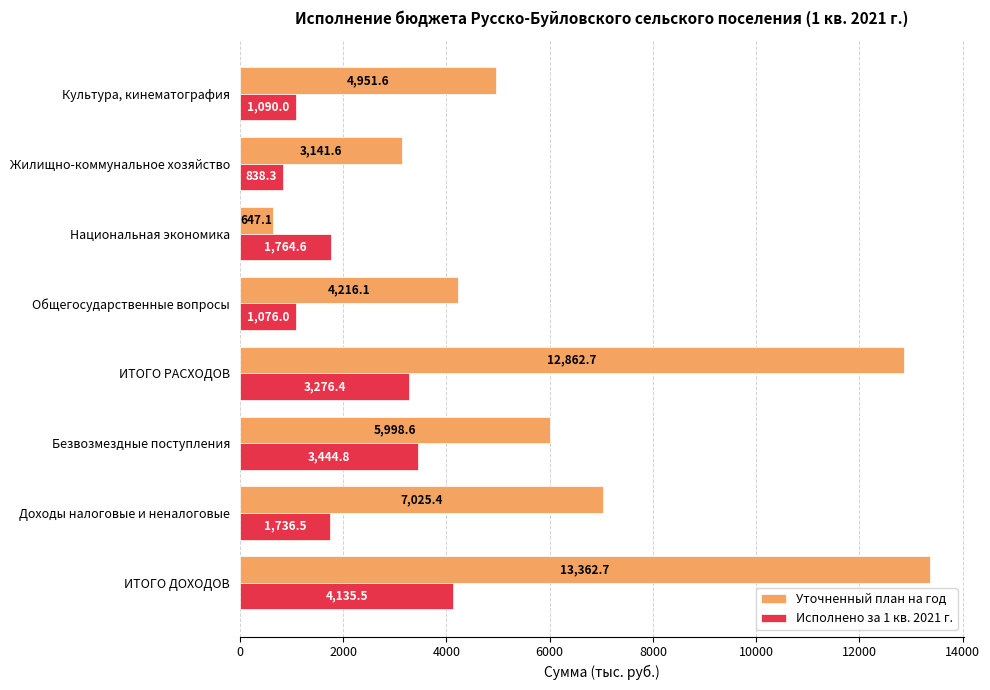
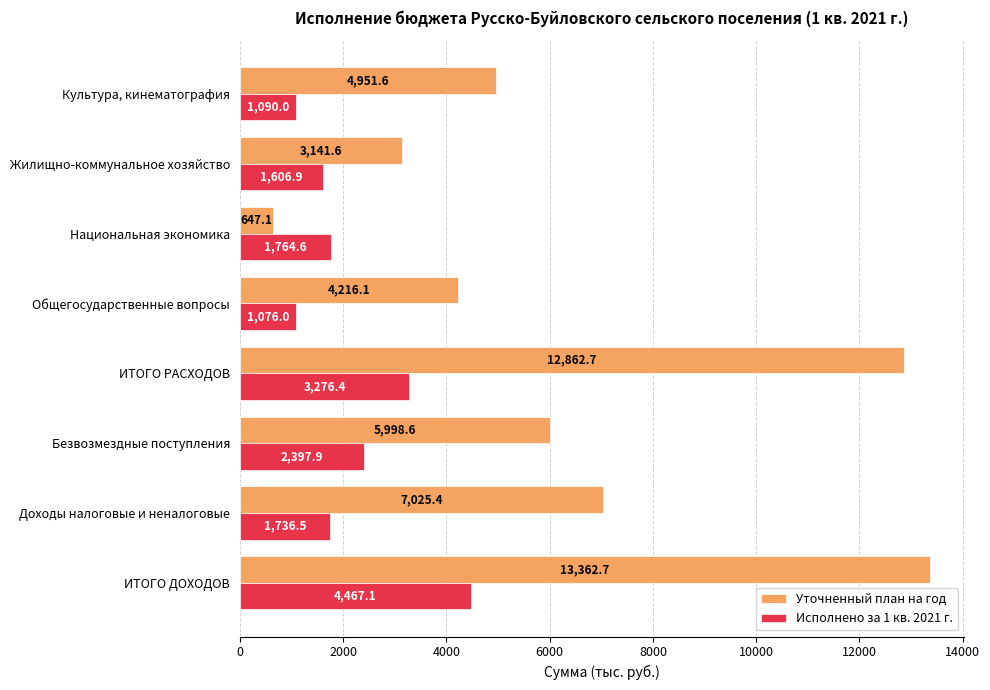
  {
    "Уточненный план на год": {
      "Культура, кинематография": "4,951.6",
      "Жилищно-коммунальное хозяйство": "3,141.6",
      "Национальная экономика": "647.1",
      "Общегосударственные вопросы": "4,216.1",
      "ИТОГО РАСХОДОВ": "12,862.7",
      "Безвозмездные поступления": "5,998.6",
      "Доходы налоговые и неналоговые": "7,025.4",
      "ИТОГО ДОХОДОВ": "13,362.7"
    },
    "Исполнено за 1 кв. 2021 г.": {
      "Культура, кинематография": "1,090.0",
-     "Жилищно-коммунальное хозяйство": "838.3",
+     "Жилищно-коммунальное хозяйство": "1,606.9",
      "Национальная экономика": "1,764.6",
      "Общегосударственные вопросы": "1,076.0",
      "ИТОГО РАСХОДОВ": "3,276.4",
-     "Безвозмездные поступления": "3,444.8",
+     "Безвозмездные поступления": "2,397.9",
      "Доходы налоговые и неналоговые": "1,736.5",
-     "ИТОГО ДОХОДОВ": "4,135.5"
+     "ИТОГО ДОХОДОВ": "4,467.1"
    }
  }
